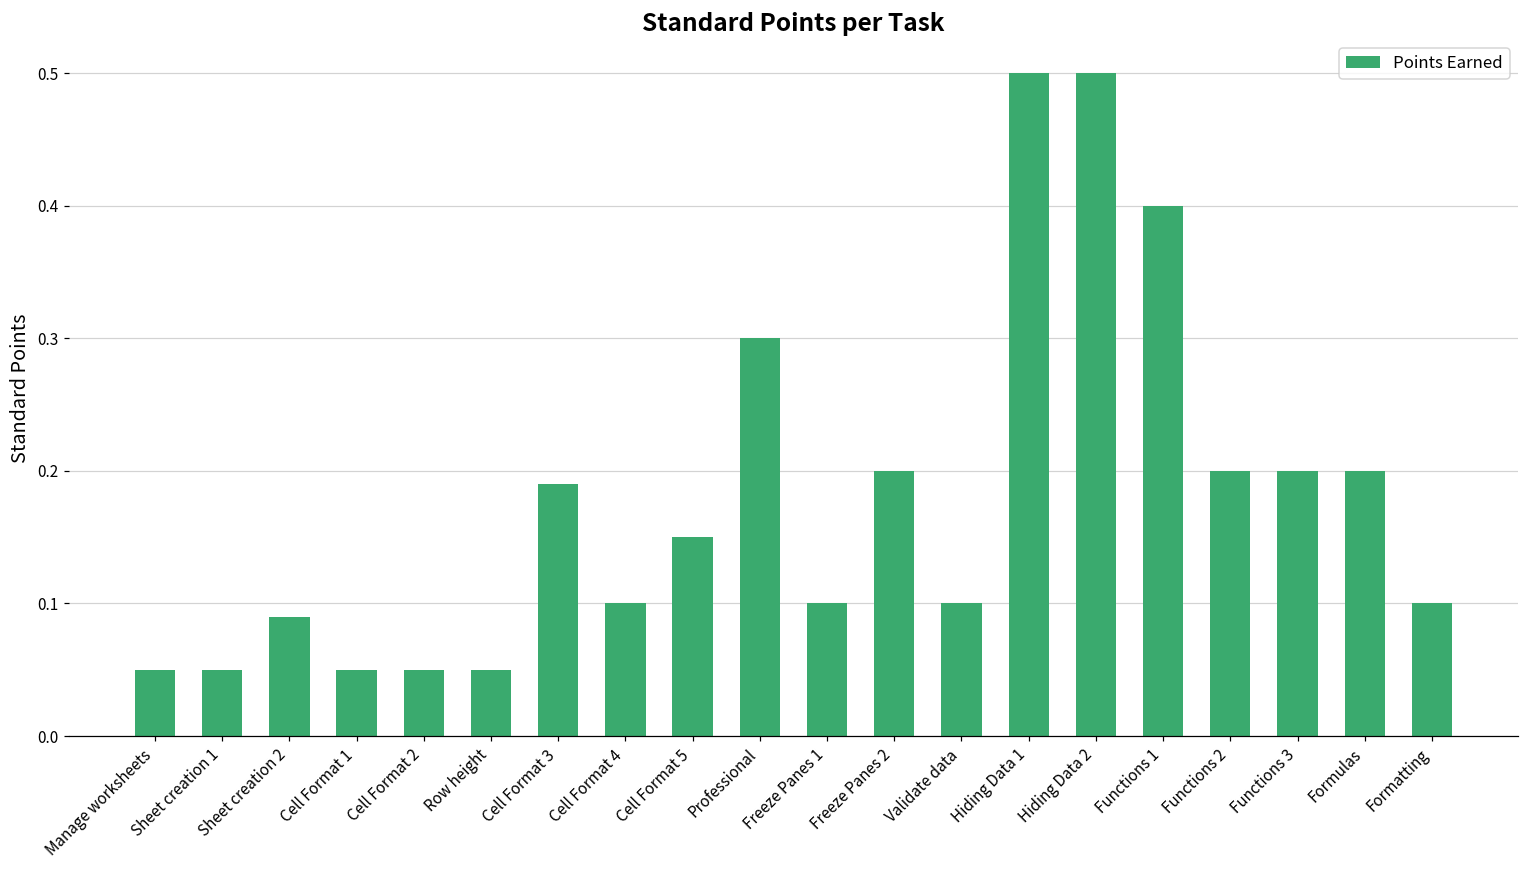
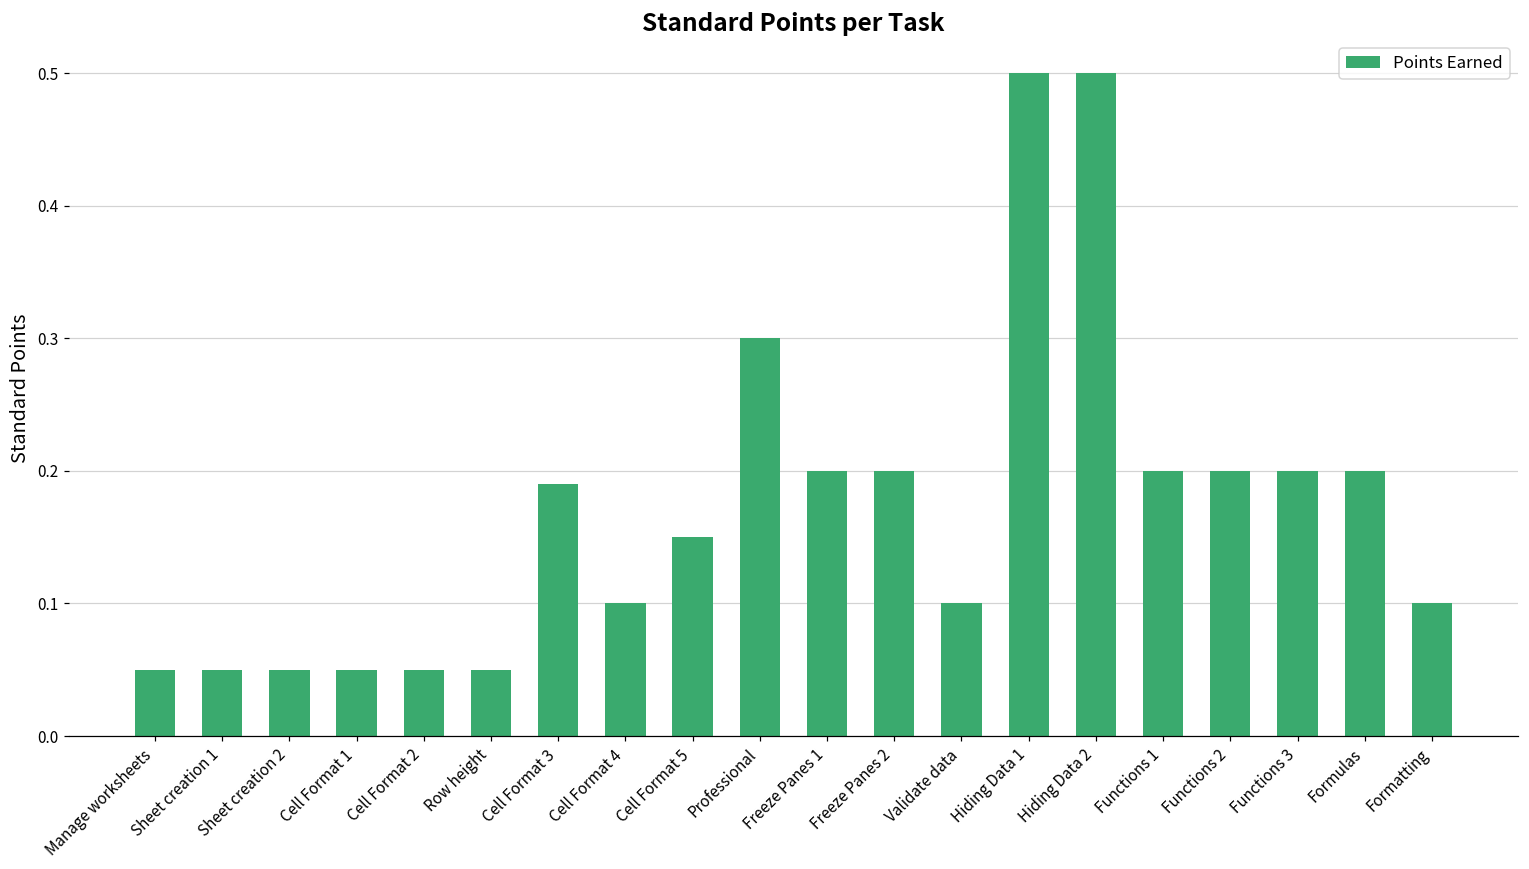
  {
    "Manage worksheets": 0.05,
    "Sheet creation 1": 0.05,
-   "Sheet creation 2": 0.09,
+   "Sheet creation 2": 0.05,
    "Cell Format 1": 0.05,
    "Cell Format 2": 0.05,
    "Row height": 0.05,
    "Cell Format 3": 0.19,
    "Cell Format 4": 0.10,
    "Cell Format 5": 0.15,
    "Professional": 0.30,
-   "Freeze Panes 1": 0.1,
+   "Freeze Panes 1": 0.2,
    "Freeze Panes 2": 0.20,
    "Validate data": 0.10,
    "Hiding Data 1": 0.50,
    "Hiding Data 2": 0.50,
-   "Functions 1": 0.4,
+   "Functions 1": 0.2,
    "Functions 2": 0.20,
    "Functions 3": 0.20,
    "Formulas": 0.20,
    "Formatting": 0.10
  }
